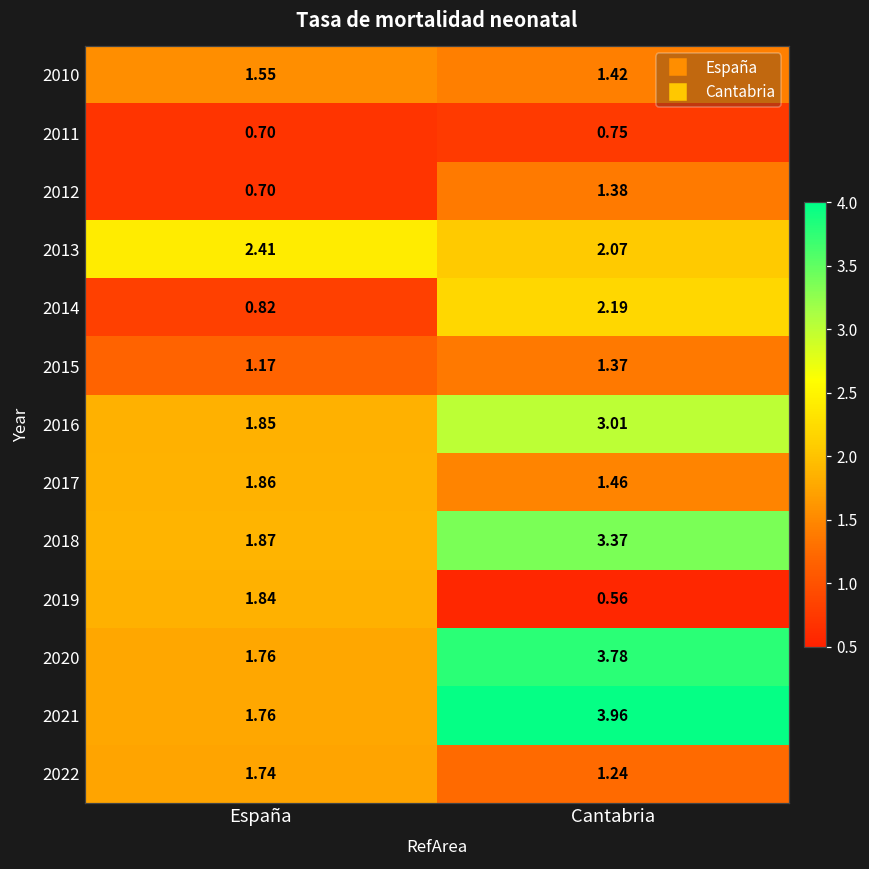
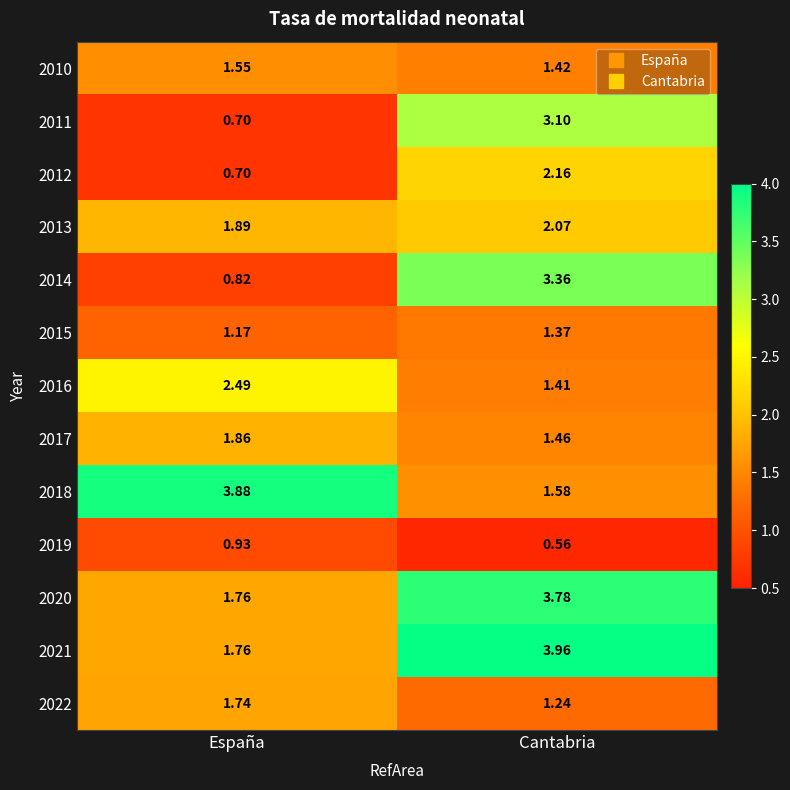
  {
    "2010": {
      "España": 1.55,
      "Cantabria": 1.42
    },
    "2011": {
      "España": 0.70,
-     "Cantabria": 0.75
+     "Cantabria": 3.10
    },
    "2012": {
      "España": 0.70,
-     "Cantabria": 1.38
+     "Cantabria": 2.16
    },
    "2013": {
-     "España": 2.41,
+     "España": 1.89,
      "Cantabria": 2.07
    },
    "2014": {
      "España": 0.82,
-     "Cantabria": 2.19
+     "Cantabria": 3.36
    },
    "2015": {
      "España": 1.17,
      "Cantabria": 1.37
    },
    "2016": {
-     "España": 1.85,
-     "Cantabria": 3.01
+     "España": 2.49,
+     "Cantabria": 1.41
    },
    "2017": {
      "España": 1.86,
      "Cantabria": 1.46
    },
    "2018": {
-     "España": 1.87,
-     "Cantabria": 3.37
+     "España": 3.88,
+     "Cantabria": 1.58
    },
    "2019": {
-     "España": 1.84,
+     "España": 0.93,
      "Cantabria": 0.56
    },
    "2020": {
      "España": 1.76,
      "Cantabria": 3.78
    },
    "2021": {
      "España": 1.76,
      "Cantabria": 3.96
    },
    "2022": {
      "España": 1.74,
      "Cantabria": 1.24
    }
  }
